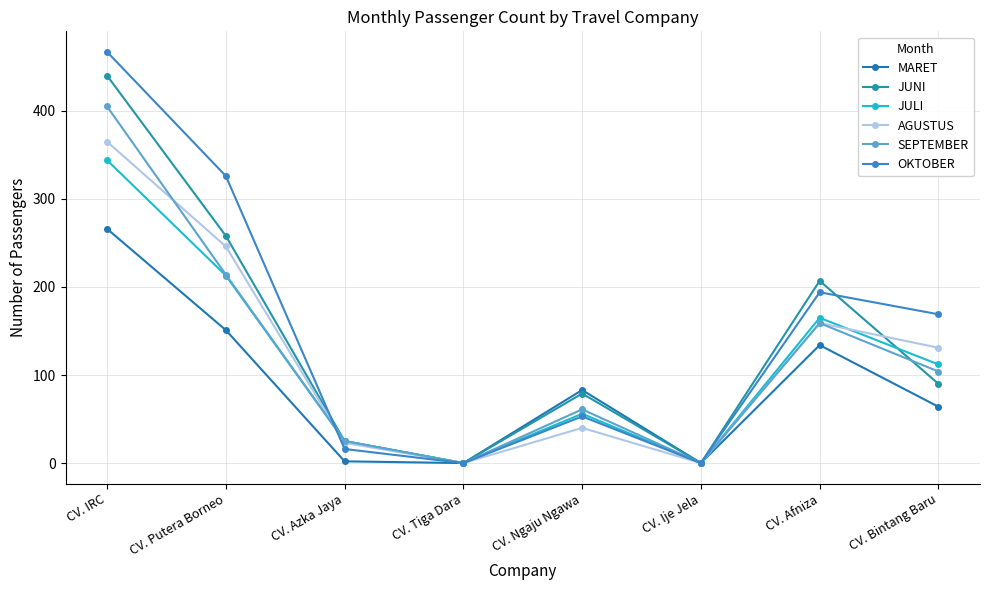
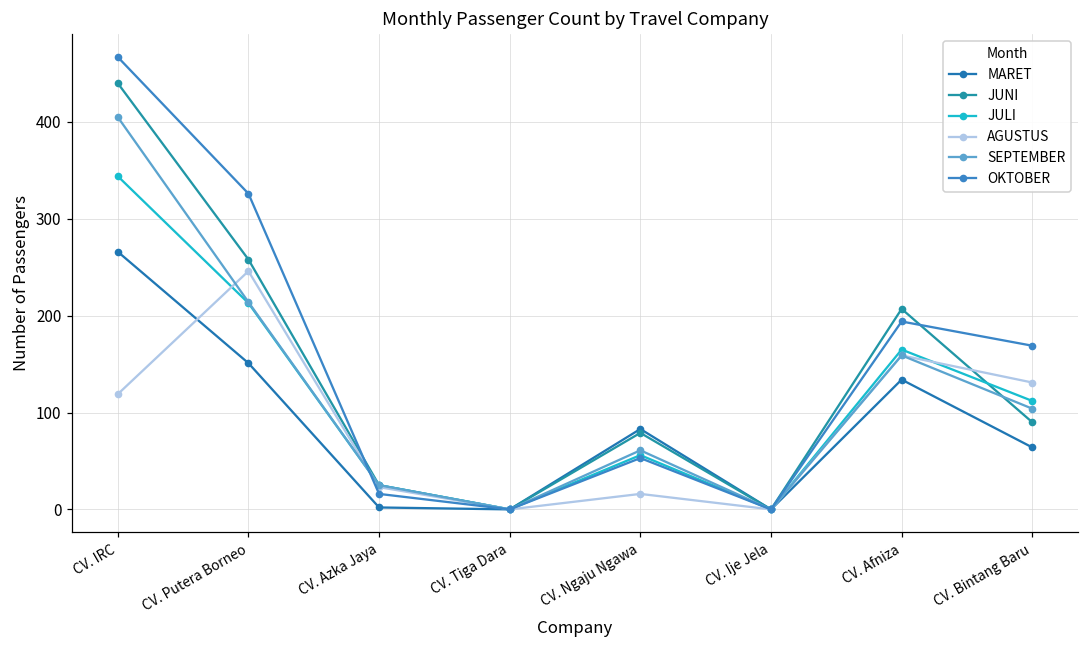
  {
    "AGUSTUS": {
-     "CV. IRC": 370,
+     "CV. IRC": 120,
      "CV. Putera Borneo": 250,
-     "CV. Ngaju Ngawa": 40,
+     "CV. Ngaju Ngawa": 20,
      "CV. Bintang Baru": 130
    }
  }
